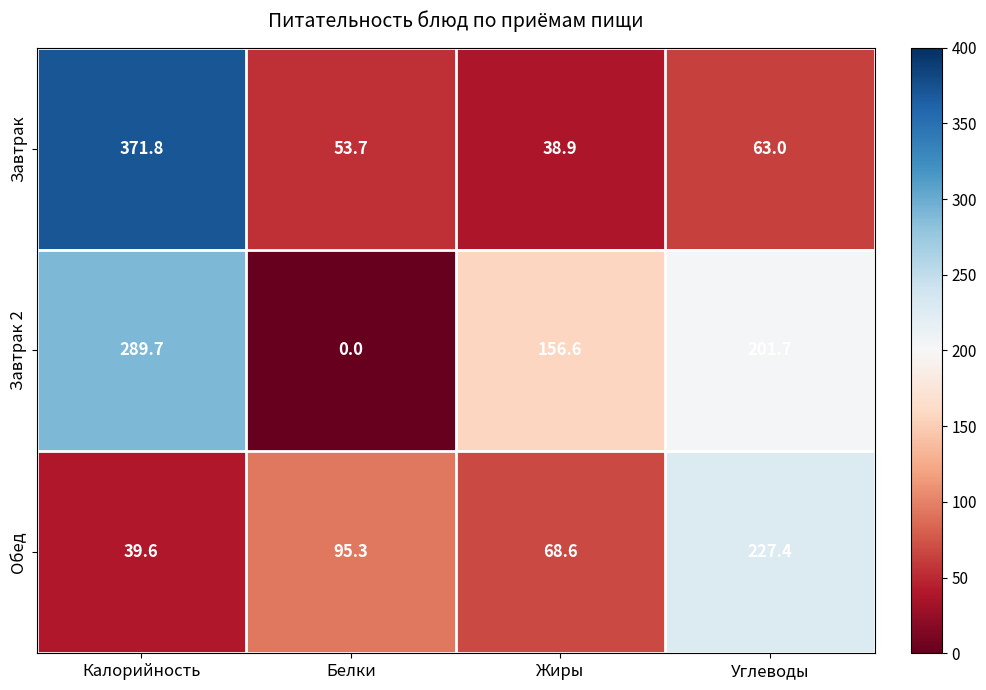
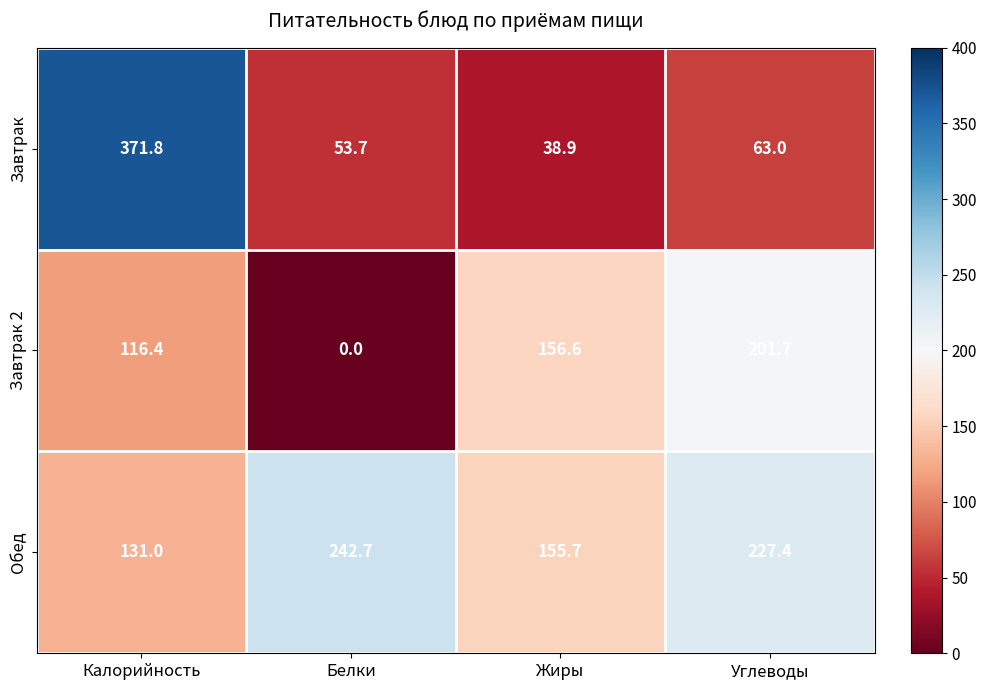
  {
    "Завтрак": {
      "Калорийность": 371.8,
      "Белки": 53.7,
      "Жиры": 38.9,
      "Углеводы": 63.0
    },
    "Завтрак 2": {
-     "Калорийность": 289.7,
+     "Калорийность": 116.4,
      "Белки": 0.0,
      "Жиры": 156.6
    },
    "Обед": {
-     "Калорийность": 39.6,
-     "Белки": 95.3,
-     "Жиры": 68.6
+     "Калорийность": 131.0,
+     "Белки": 242.7,
+     "Жиры": 155.7
    }
  }
